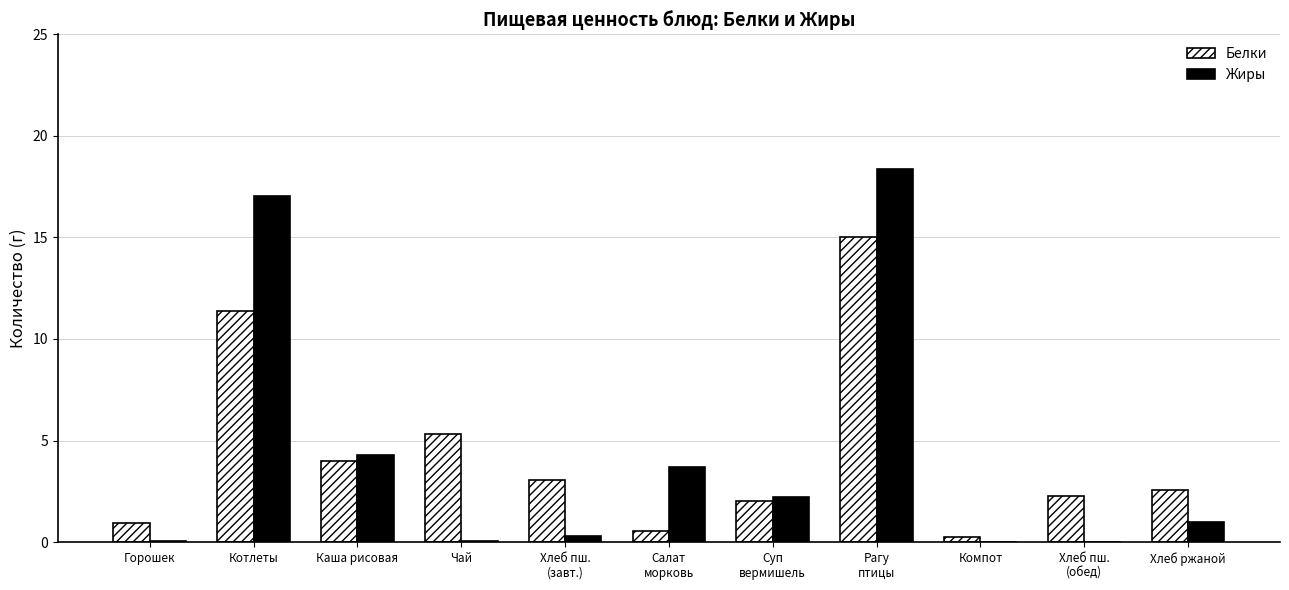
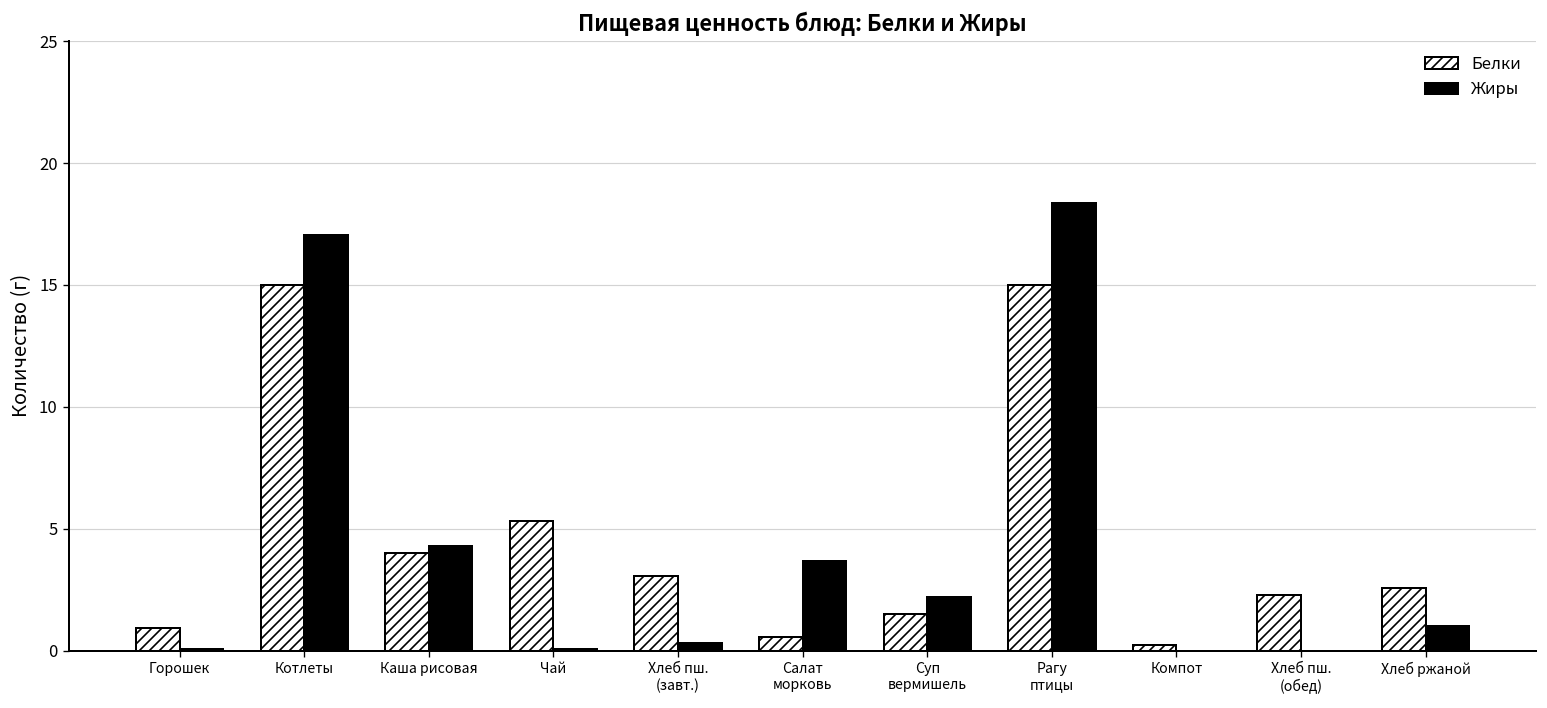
  {
    "Белки": {
      "Горошек": 0.9,
-     "Котлеты": 11.4,
+     "Котлеты": 15.0,
      "Каша рисовая": 4.0,
      "Чай": 5.3,
      "Хлеб пш. (завт.)": 3.0,
      "Салат морковь": 0.6,
-     "Суп вермишель": 2.0,
+     "Суп вермишель": 1.5,
      "Рагу птицы": 15.0,
      "Компот": 0.2,
      "Хлеб пш. (обед)": 2.3,
      "Хлеб ржаной": 2.6
    },
    "Жиры": {
      "Котлеты": 17.1,
      "Каша рисовая": 4.3,
      "Хлеб пш. (завт.)": 0.3,
      "Салат морковь": 3.7,
      "Суп вермишель": 2.2,
      "Рагу птицы": 18.4,
      "Компот": 0.0,
      "Хлеб пш. (обед)": 0.0,
      "Хлеб ржаной": 1.0
    }
  }
